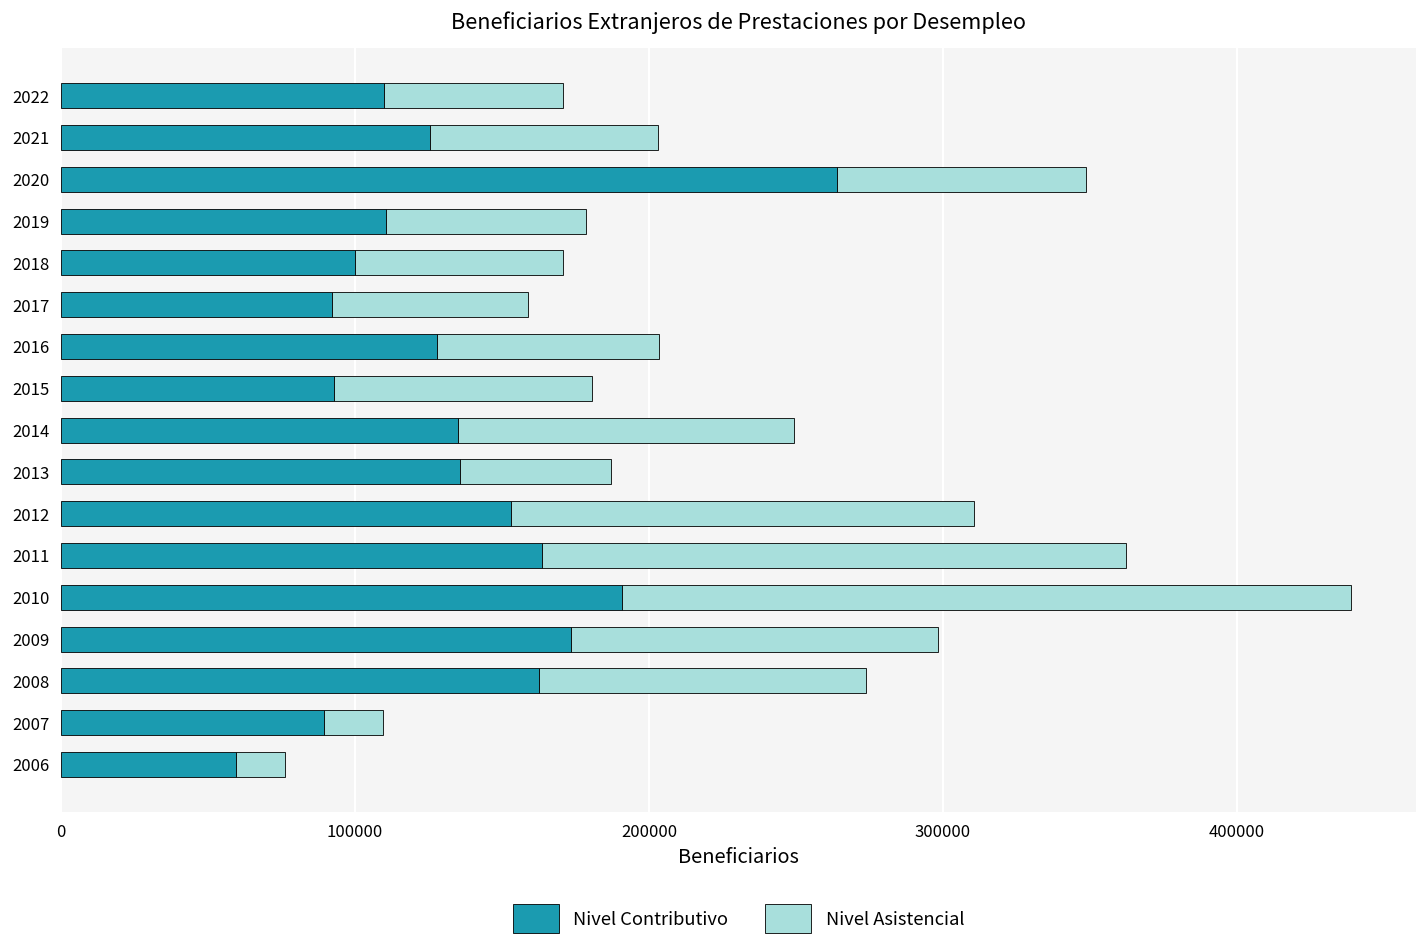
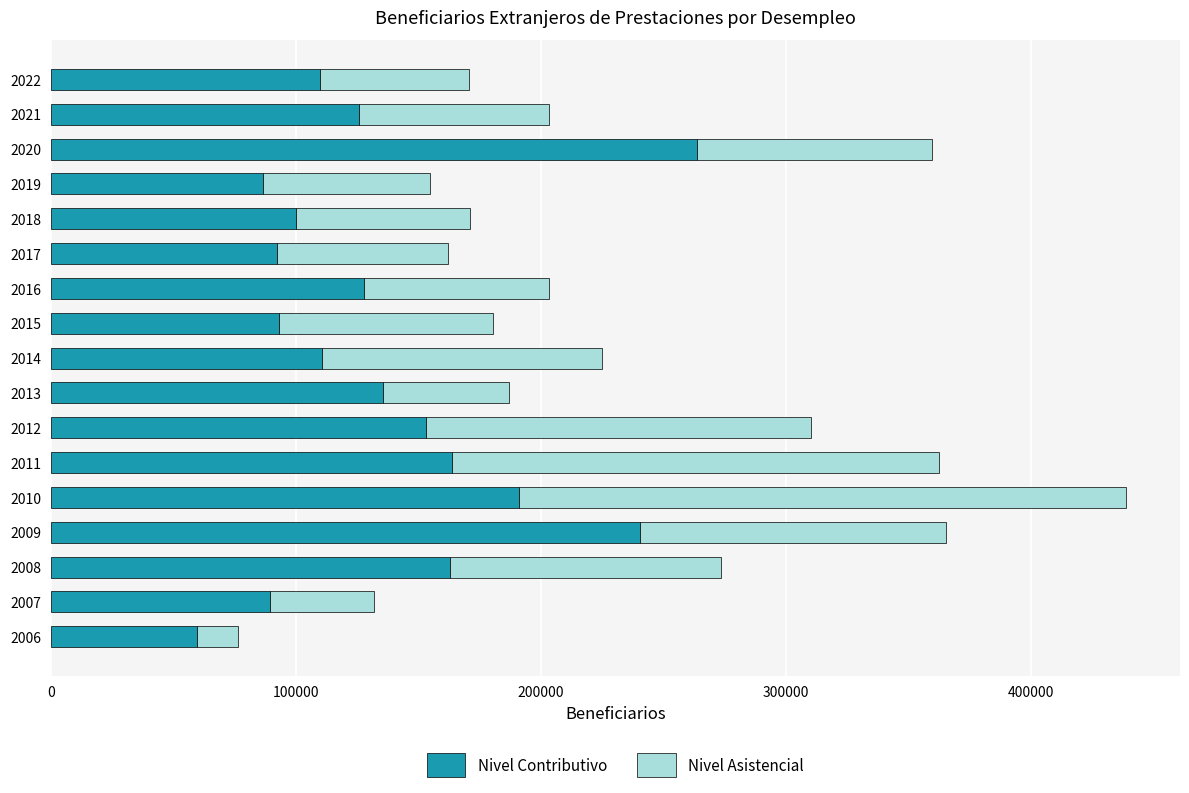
  {
    "Nivel Contributivo": {
      "2022": 110000,
      "2021": 126000,
      "2020": 264000,
-     "2019": 111000,
+     "2019": 87000,
      "2018": 100000,
      "2017": 92000,
      "2016": 128000,
      "2015": 93000,
-     "2014": 135000,
+     "2014": 111000,
      "2013": 136000,
      "2012": 153000,
      "2011": 164000,
      "2010": 191000,
-     "2009": 173000,
+     "2009": 241000,
      "2008": 163000,
      "2007": 89000,
      "2006": 60000
    },
    "Nivel Asistencial": {
      "2022": 61000,
      "2021": 78000,
-     "2020": 85000,
+     "2020": 96000,
      "2019": 68000,
      "2018": 71000,
-     "2017": 67000,
+     "2017": 70000,
      "2016": 75000,
      "2015": 88000,
      "2014": 114000,
      "2013": 51000,
      "2012": 157000,
      "2011": 199000,
      "2010": 248000,
      "2009": 125000,
      "2008": 111000,
-     "2007": 20000,
+     "2007": 43000,
      "2006": 17000
    }
  }
